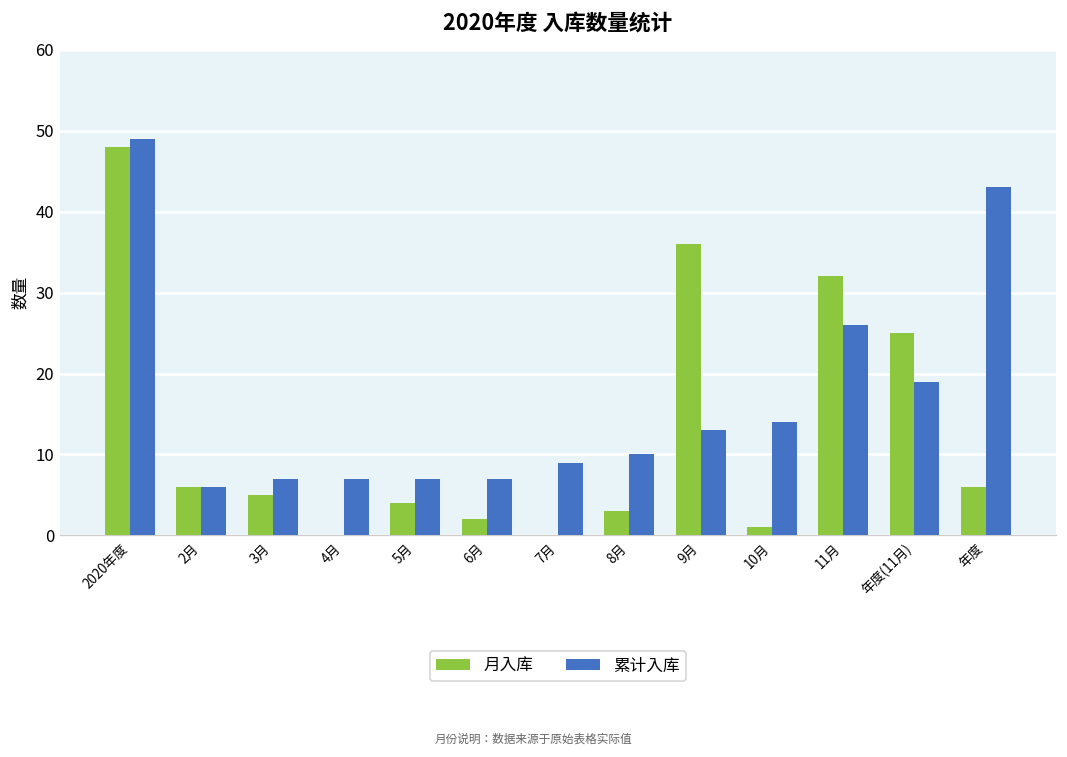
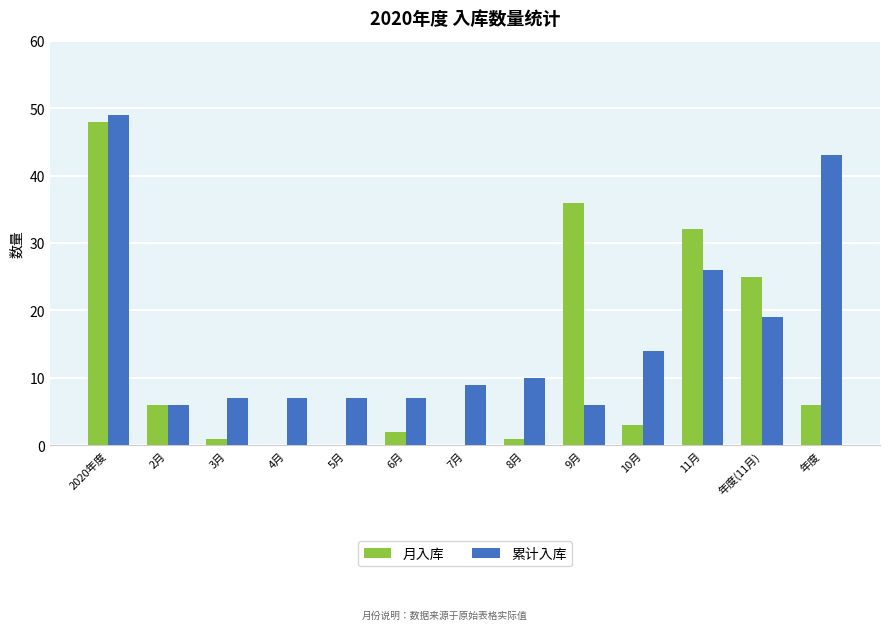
  {
    "月入库": {
      "2020年度": 48,
      "2月": 6,
-     "3月": 5,
+     "3月": 1,
      "4月": 0,
-     "5月": 4,
+     "5月": 0,
      "6月": 2,
      "7月": 0,
-     "8月": 3,
+     "8月": 1,
      "9月": 36,
-     "10月": 1,
+     "10月": 3,
      "11月": 32,
      "年度(11月)": 25,
      "年度": 6
    },
    "累计入库": {
      "2020年度": 49,
      "2月": 6,
      "3月": 7,
      "4月": 7,
      "5月": 7,
      "6月": 7,
      "7月": 9,
      "8月": 10,
-     "9月": 13,
+     "9月": 6,
      "10月": 14,
      "11月": 26,
      "年度(11月)": 19,
      "年度": 43
    }
  }
